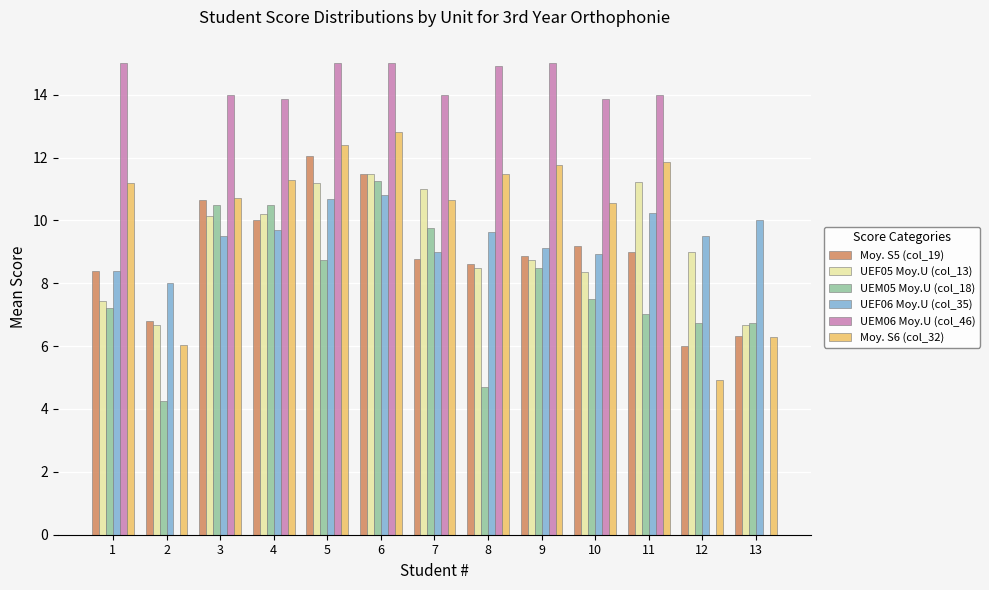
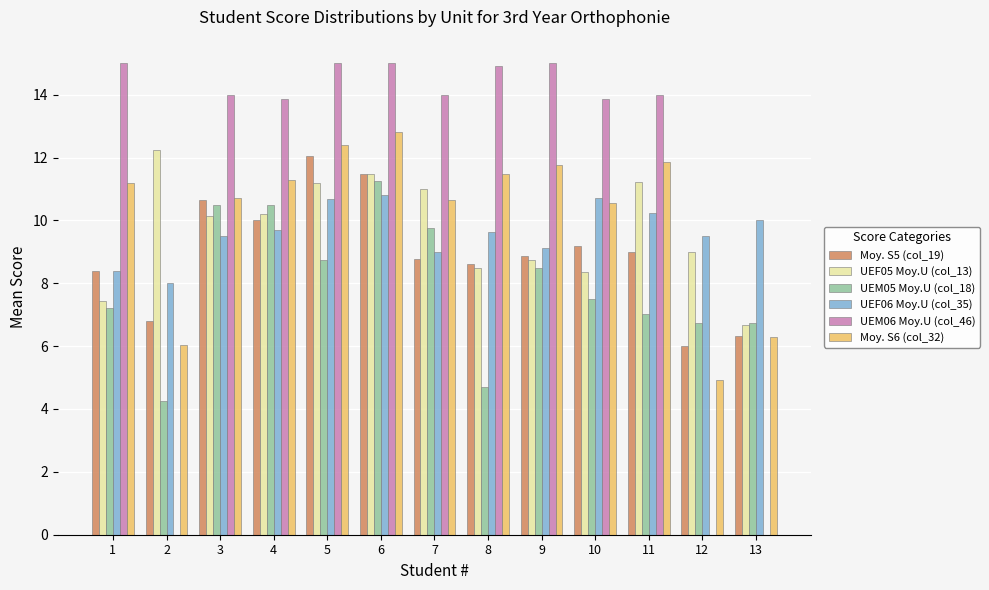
  {
    "Moy. S5 (col_19)": {
      "1": 8.4,
      "2": 6.8,
      "3": 10.7,
      "4": 10.0,
      "5": 12.1,
      "6": 11.5,
      "7": 8.8,
      "8": 8.6,
      "9": 8.9,
      "10": 9.2,
      "11": 9.0,
      "12": 6.0,
      "13": 6.3
    },
    "UEF05 Moy.U (col_13)": {
      "1": 7.4,
-     "2": 6.7,
+     "2": 12.3,
      "3": 10.1,
      "4": 10.2,
      "5": 11.2,
      "6": 11.5,
      "7": 11.0,
      "8": 8.5,
      "9": 8.8,
      "10": 8.3,
      "11": 11.2,
      "12": 9.0,
      "13": 6.7
    },
    "UEM05 Moy.U (col_18)": {
      "1": 7.2,
      "2": 4.3,
      "3": 10.5,
      "4": 10.5,
      "5": 8.8,
      "6": 11.3,
      "7": 9.8,
      "8": 4.7,
      "9": 8.5,
      "10": 7.5,
      "11": 7.0,
      "12": 6.8,
      "13": 6.8
    },
    "UEF06 Moy.U (col_35)": {
      "1": 8.4,
      "2": 8.0,
      "3": 9.5,
      "4": 9.7,
      "5": 10.7,
      "6": 10.8,
      "7": 9.0,
      "8": 9.6,
      "9": 9.1,
-     "10": 8.9,
+     "10": 10.7,
      "11": 10.3,
      "12": 9.5,
      "13": 10.0
    },
    "UEM06 Moy.U (col_46)": {
      "1": 15.0,
      "2": 0.0,
      "3": 14.0,
      "4": 13.9,
      "5": 15.0,
      "6": 15.0,
      "7": 14.0,
      "8": 14.9,
      "9": 15.0,
      "10": 13.9,
      "11": 14.0,
      "12": 0.0,
      "13": 0.0
    },
    "Moy. S6 (col_32)": {
      "1": 11.2,
      "2": 6.0,
      "3": 10.7,
      "4": 11.3,
      "5": 12.4,
      "6": 12.8,
      "7": 10.7,
      "8": 11.5,
      "9": 11.8,
      "10": 10.6,
      "11": 11.9,
      "12": 4.9,
      "13": 6.3
    }
  }
